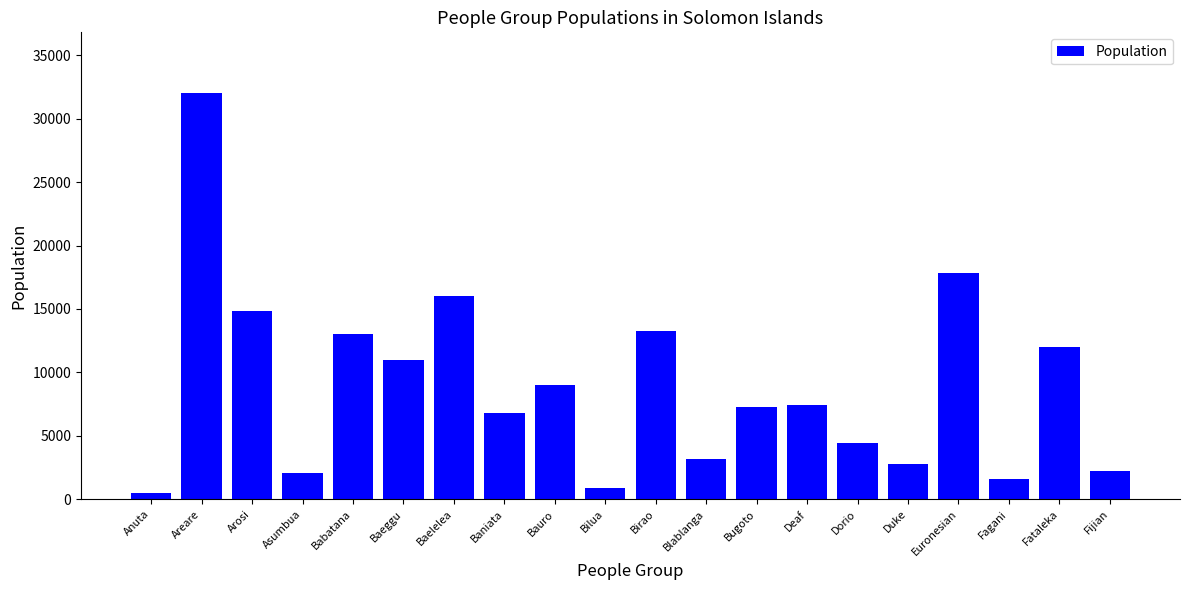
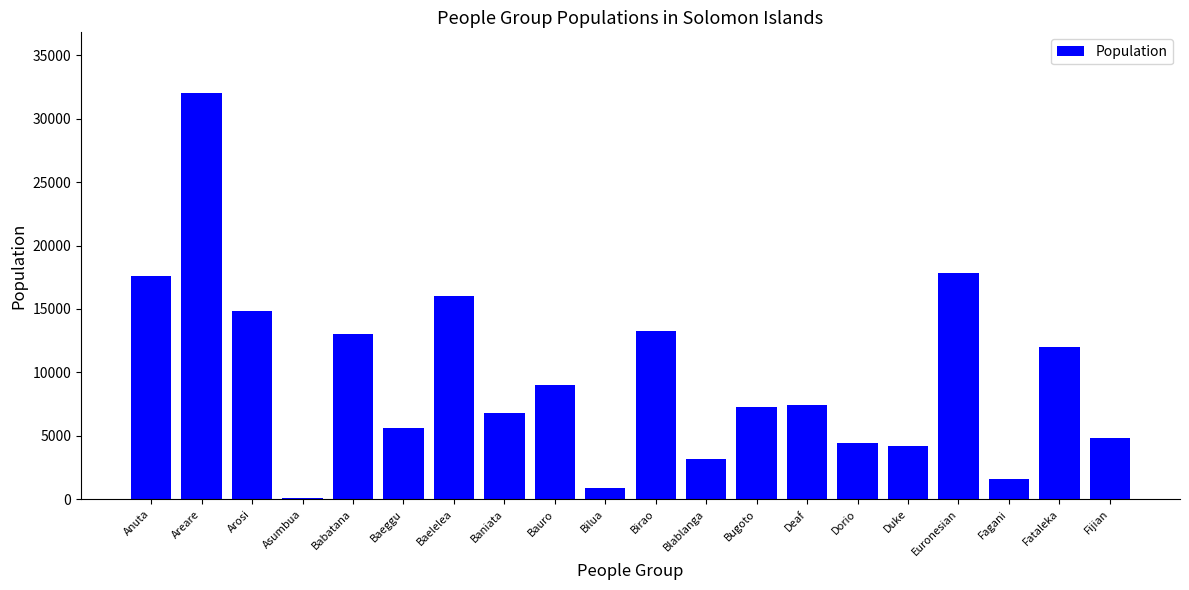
  {
-   "Anuta": 500,
+   "Anuta": 17600,
    "Areare": 32000,
    "Arosi": 14800,
-   "Asumbua": 2000,
+   "Asumbua": 100,
    "Babatana": 13000,
-   "Baeggu": 11000,
+   "Baeggu": 5600,
    "Baelelea": 16000,
    "Baniata": 6800,
    "Bauro": 9000,
    "Bilua": 900,
    "Birao": 13200,
    "Blablanga": 3200,
    "Bugoto": 7300,
    "Deaf": 7400,
    "Dorio": 4400,
-   "Duke": 2700,
+   "Duke": 4200,
    "Euronesian": 17800,
    "Fagani": 1600,
    "Fataleka": 12000,
-   "Fijian": 2200
+   "Fijian": 4800
  }
